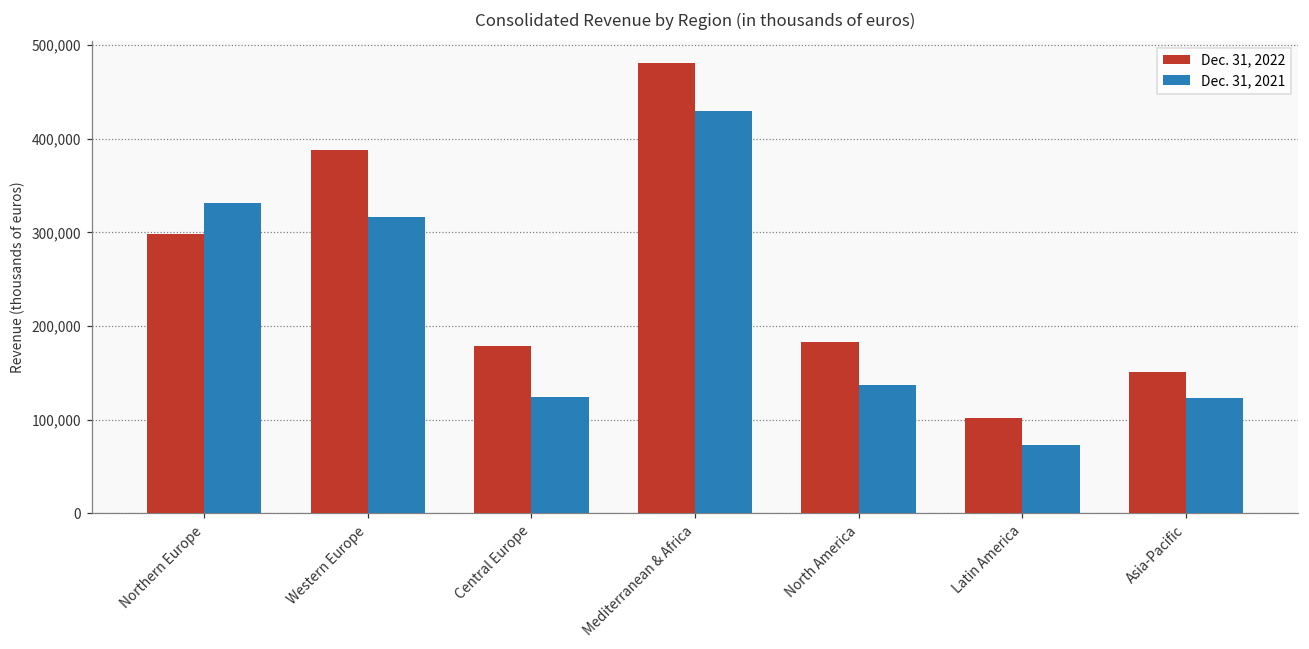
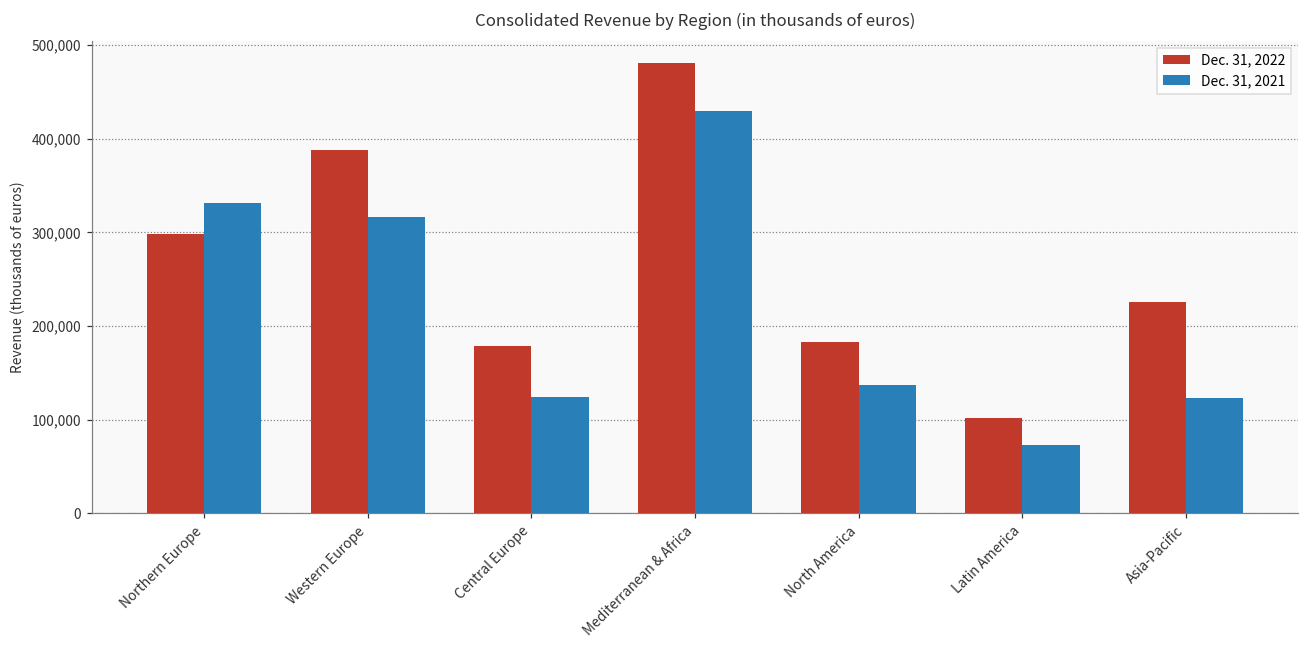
  {
    "Dec. 31, 2022": {
      "Northern Europe": "300,000",
      "Western Europe": "390,000",
      "Central Europe": "180,000",
      "Mediterranean & Africa": "480,000",
      "North America": "180,000",
      "Latin America": "100,000",
-     "Asia-Pacific": "150,000"
+     "Asia-Pacific": "230,000"
    },
    "Dec. 31, 2021": {
      "Northern Europe": "330,000",
      "Western Europe": "320,000",
      "Central Europe": "120,000",
      "Mediterranean & Africa": "430,000",
      "North America": "140,000",
      "Latin America": "70,000",
      "Asia-Pacific": "120,000"
    }
  }
